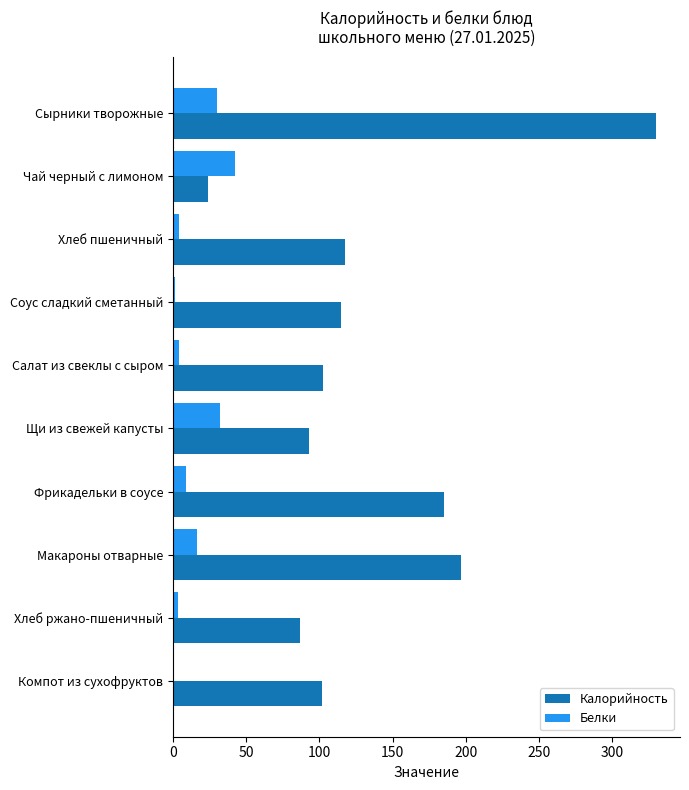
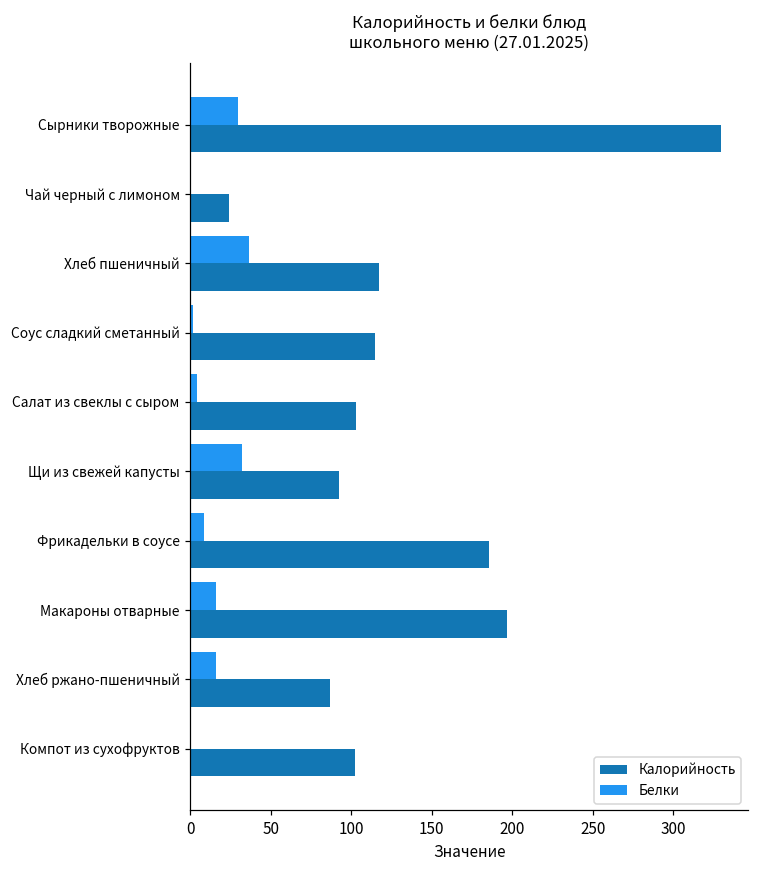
  {
    "Калорийность": {
      "Сырники творожные": 330,
      "Чай черный с лимоном": 24,
      "Хлеб пшеничный": 117,
      "Соус сладкий сметанный": 115,
      "Салат из свеклы с сыром": 103,
      "Щи из свежей капусты": 93,
      "Фрикадельки в соусе": 185,
      "Макароны отварные": 197,
      "Хлеб ржано-пшеничный": 87,
      "Компот из сухофруктов": 102
    },
    "Белки": {
      "Сырники творожные": 30,
-     "Чай черный с лимоном": 42,
-     "Хлеб пшеничный": 4,
+     "Чай черный с лимоном": 0,
+     "Хлеб пшеничный": 36,
      "Салат из свеклы с сыром": 4,
      "Щи из свежей капусты": 32,
      "Фрикадельки в соусе": 9,
      "Макароны отварные": 16,
-     "Хлеб ржано-пшеничный": 3
+     "Хлеб ржано-пшеничный": 16
    }
  }
